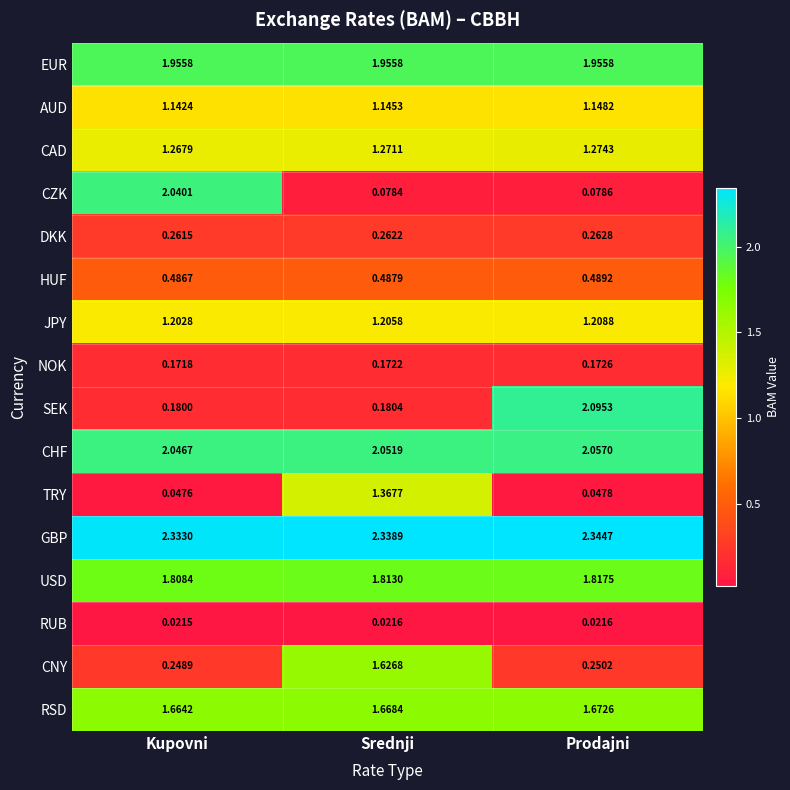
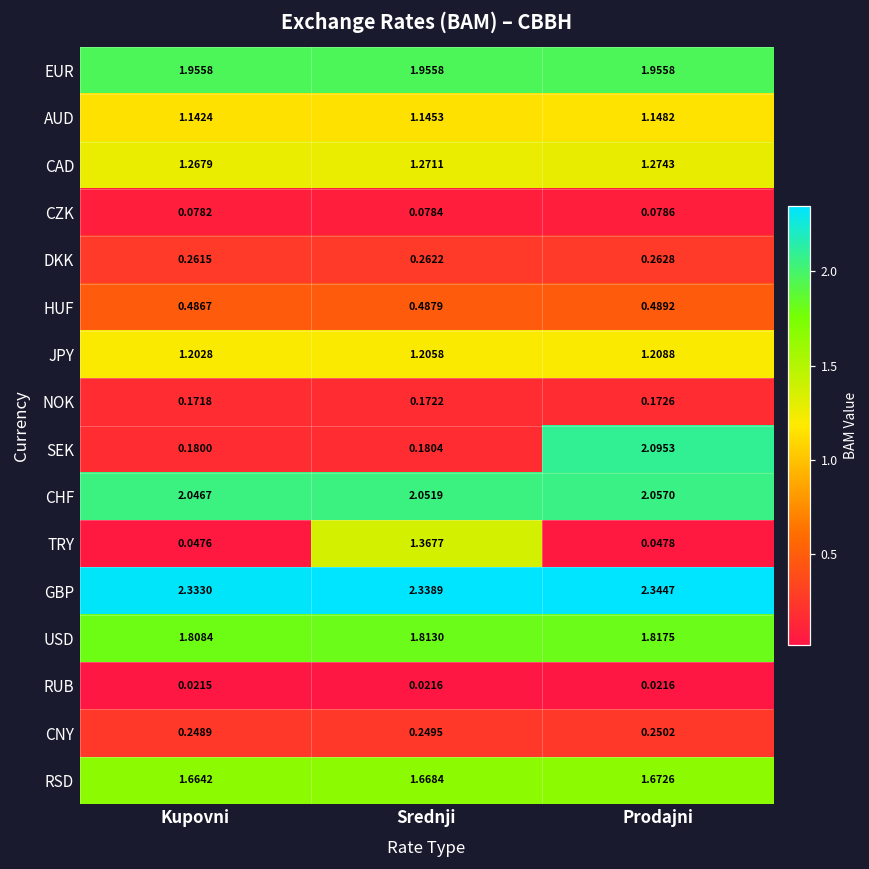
  {
    "EUR": {
      "Kupovni": 1.9558,
      "Srednji": 1.9558,
      "Prodajni": 1.9558
    },
    "AUD": {
      "Kupovni": 1.1424,
      "Srednji": 1.1453,
      "Prodajni": 1.1482
    },
    "CAD": {
      "Kupovni": 1.2679,
      "Srednji": 1.2711,
      "Prodajni": 1.2743
    },
    "CZK": {
-     "Kupovni": 2.0401,
+     "Kupovni": 0.0782,
      "Srednji": 0.0784,
      "Prodajni": 0.0786
    },
    "DKK": {
      "Kupovni": 0.2615,
      "Srednji": 0.2622,
      "Prodajni": 0.2628
    },
    "HUF": {
      "Kupovni": 0.4867,
      "Srednji": 0.4879,
      "Prodajni": 0.4892
    },
    "JPY": {
      "Kupovni": 1.2028,
      "Srednji": 1.2058,
      "Prodajni": 1.2088
    },
    "NOK": {
      "Kupovni": 0.1718,
      "Srednji": 0.1722,
      "Prodajni": 0.1726
    },
    "SEK": {
      "Kupovni": 0.1800,
      "Srednji": 0.1804,
      "Prodajni": 2.0953
    },
    "CHF": {
      "Kupovni": 2.0467,
      "Srednji": 2.0519,
      "Prodajni": 2.0570
    },
    "TRY": {
      "Kupovni": 0.0476,
      "Srednji": 1.3677,
      "Prodajni": 0.0478
    },
    "GBP": {
      "Kupovni": 2.3330,
      "Srednji": 2.3389,
      "Prodajni": 2.3447
    },
    "USD": {
      "Kupovni": 1.8084,
      "Srednji": 1.8130,
      "Prodajni": 1.8175
    },
    "RUB": {
      "Kupovni": 0.0215,
      "Srednji": 0.0216,
      "Prodajni": 0.0216
    },
    "CNY": {
      "Kupovni": 0.2489,
-     "Srednji": 1.6268,
+     "Srednji": 0.2495,
      "Prodajni": 0.2502
    },
    "RSD": {
      "Kupovni": 1.6642,
      "Srednji": 1.6684,
      "Prodajni": 1.6726
    }
  }
